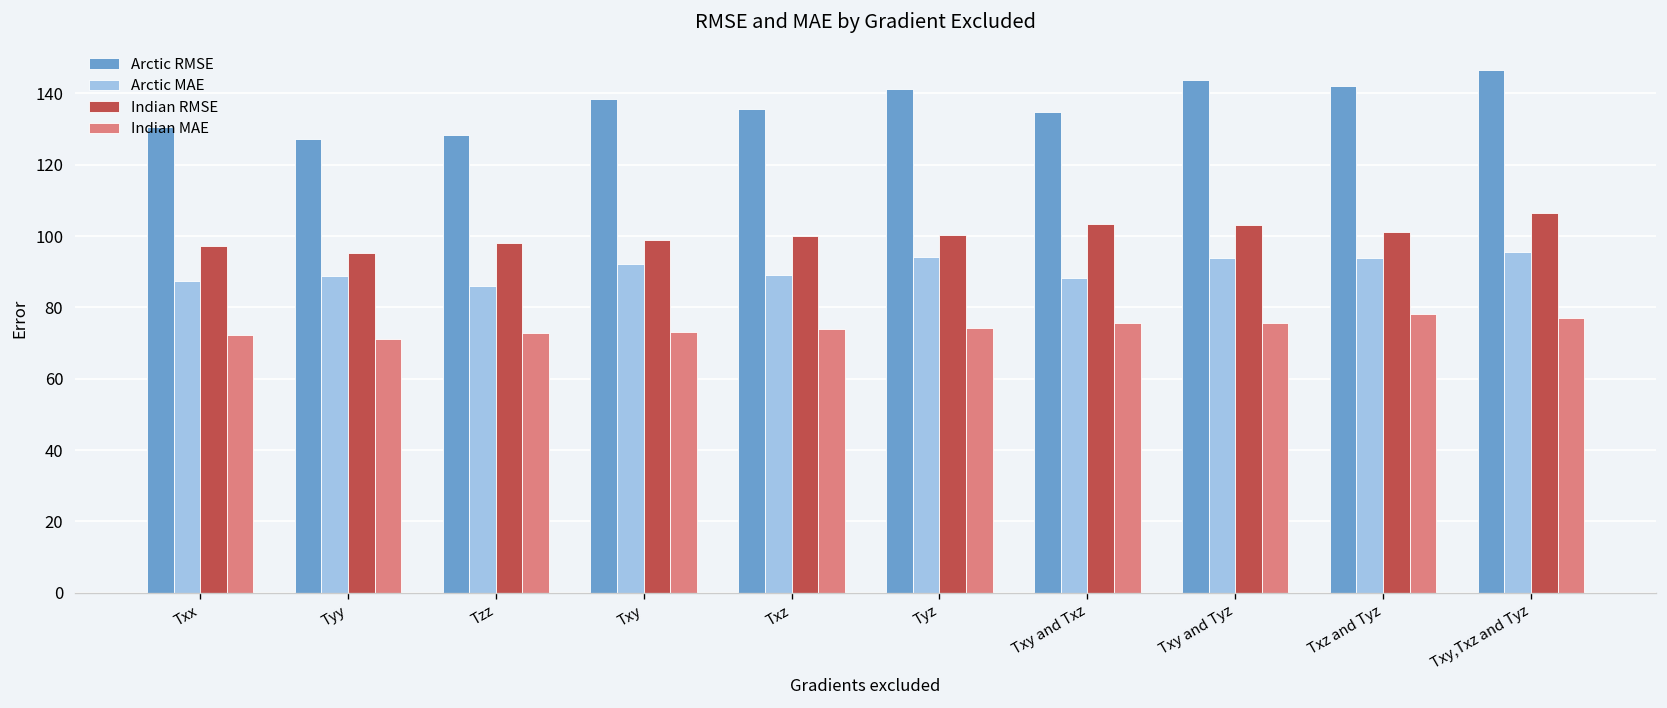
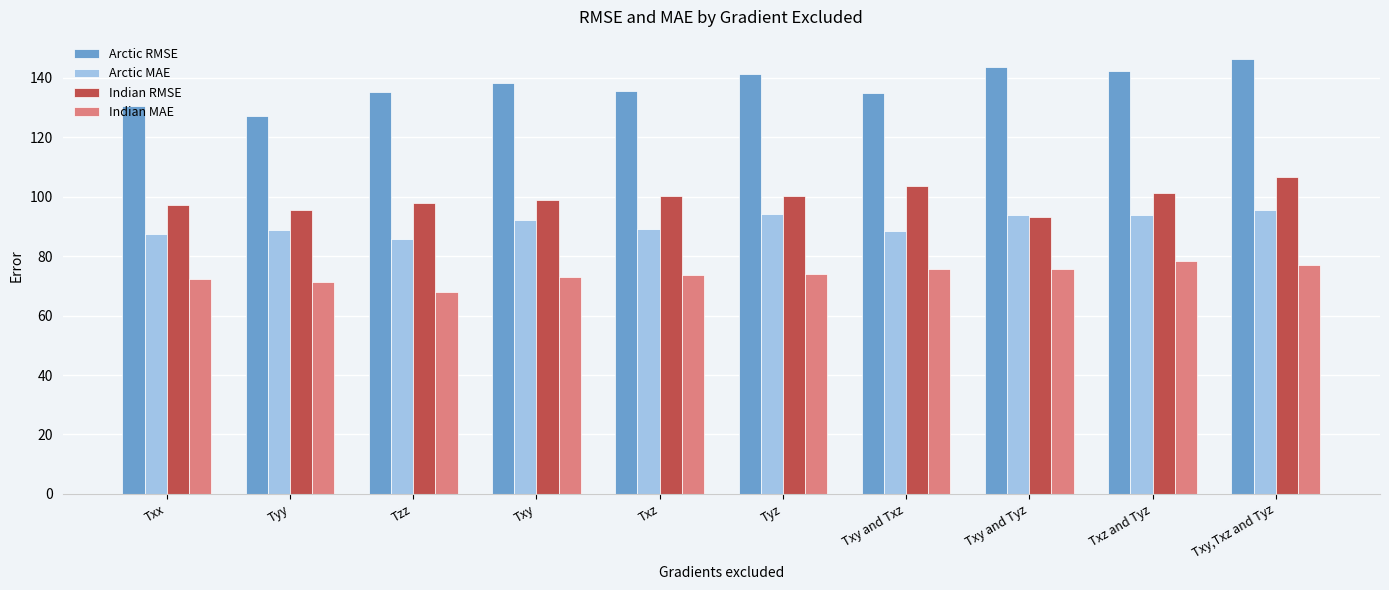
  {
    "Arctic RMSE": {
      "Txx": 131,
      "Tyy": 127,
-     "Tzz": 128,
+     "Tzz": 135,
      "Txy": 138,
      "Txz": 136,
      "Tyz": 141,
      "Txy and Txz": 135,
      "Txy and Tyz": 144,
      "Txz and Tyz": 142,
      "Txy,Txz and Tyz": 146
    },
    "Arctic MAE": {
      "Txx": 87,
      "Tyy": 89,
      "Tzz": 86,
      "Txy": 92,
      "Txz": 89,
      "Tyz": 94,
      "Txy and Txz": 88,
      "Txy and Tyz": 94,
      "Txz and Tyz": 94,
      "Txy,Txz and Tyz": 95
    },
    "Indian RMSE": {
      "Txx": 97,
      "Tyy": 95,
      "Tzz": 98,
      "Txy": 99,
      "Txz": 100,
      "Tyz": 100,
      "Txy and Txz": 103,
-     "Txy and Tyz": 103,
+     "Txy and Tyz": 93,
      "Txz and Tyz": 101,
      "Txy,Txz and Tyz": 106
    },
    "Indian MAE": {
      "Txx": 72,
      "Tyy": 71,
-     "Tzz": 73,
+     "Tzz": 68,
      "Txy": 73,
      "Txz": 74,
      "Tyz": 74,
      "Txy and Txz": 76,
      "Txy and Tyz": 76,
      "Txz and Tyz": 78,
      "Txy,Txz and Tyz": 77
    }
  }
